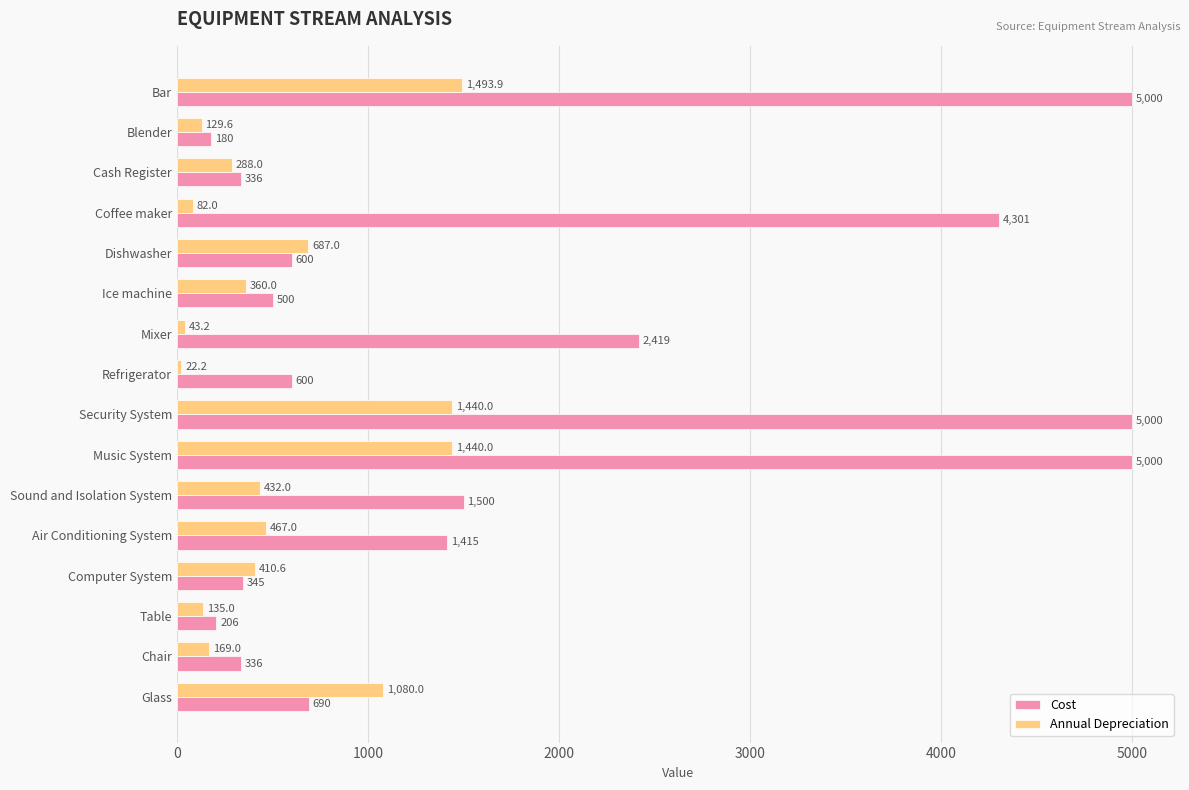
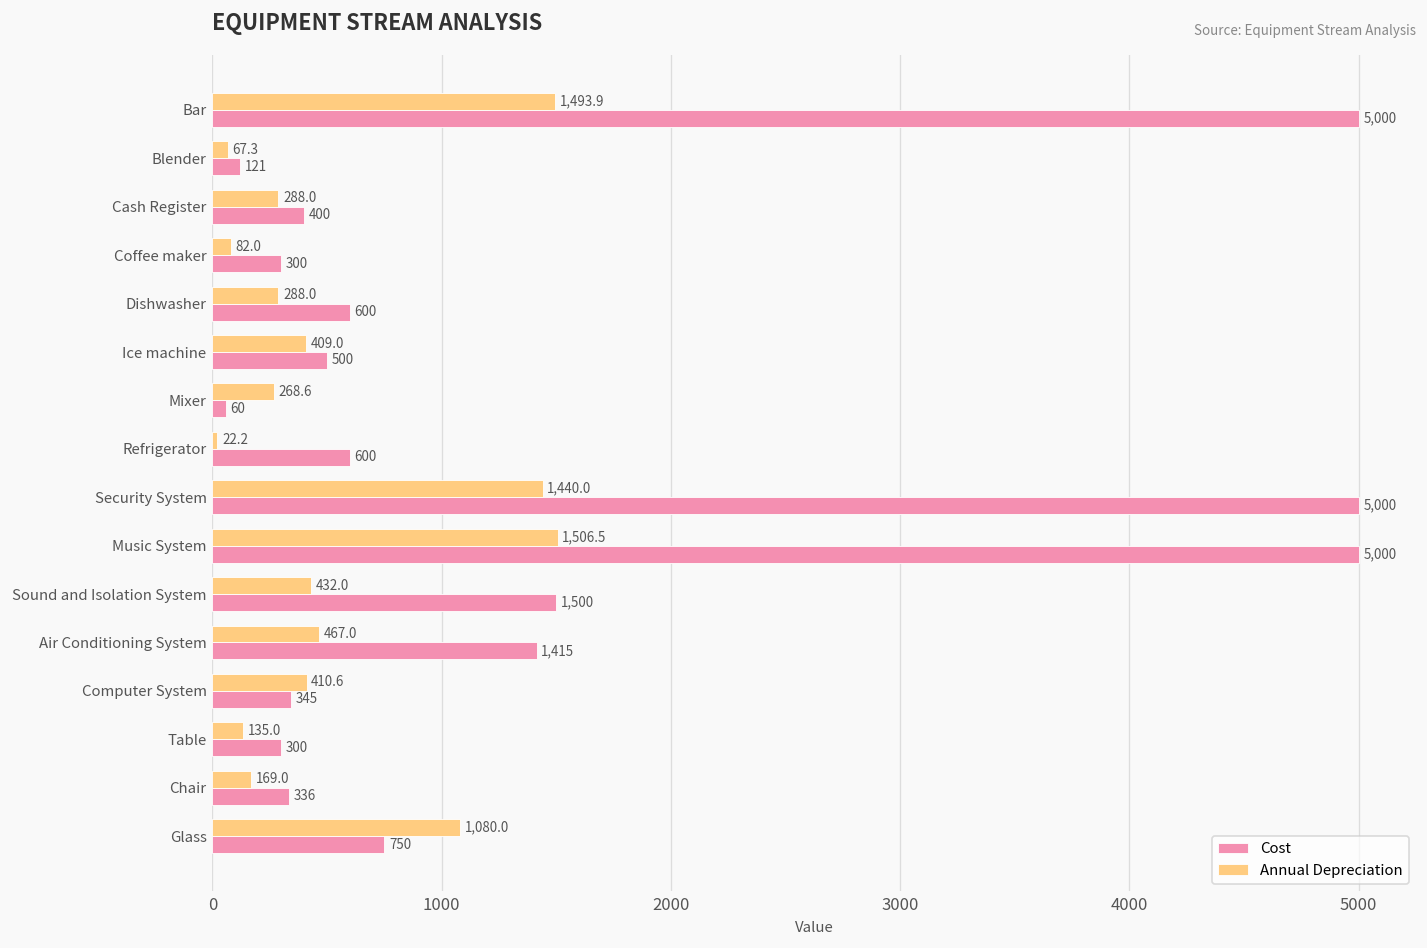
  {
    "Cost": {
      "Bar": "5,000",
-     "Blender": "180",
-     "Cash Register": "336",
-     "Coffee maker": "4,301",
+     "Blender": "121",
+     "Cash Register": "400",
+     "Coffee maker": "300",
      "Dishwasher": "600",
      "Ice machine": "500",
-     "Mixer": "2,419",
+     "Mixer": "60",
      "Refrigerator": "600",
      "Security System": "5,000",
      "Music System": "5,000",
      "Sound and Isolation System": "1,500",
      "Air Conditioning System": "1,415",
      "Computer System": "345",
-     "Table": "206",
+     "Table": "300",
      "Chair": "336",
-     "Glass": "690"
+     "Glass": "750"
    },
    "Annual Depreciation": {
      "Bar": "1,493.9",
-     "Blender": "129.6",
+     "Blender": "67.3",
      "Cash Register": "288.0",
      "Coffee maker": "82.0",
-     "Dishwasher": "687.0",
-     "Ice machine": "360.0",
-     "Mixer": "43.2",
+     "Dishwasher": "288.0",
+     "Ice machine": "409.0",
+     "Mixer": "268.6",
      "Refrigerator": "22.2",
      "Security System": "1,440.0",
-     "Music System": "1,440.0",
+     "Music System": "1,506.5",
      "Sound and Isolation System": "432.0",
      "Air Conditioning System": "467.0",
      "Computer System": "410.6",
      "Table": "135.0",
      "Chair": "169.0",
      "Glass": "1,080.0"
    }
  }
